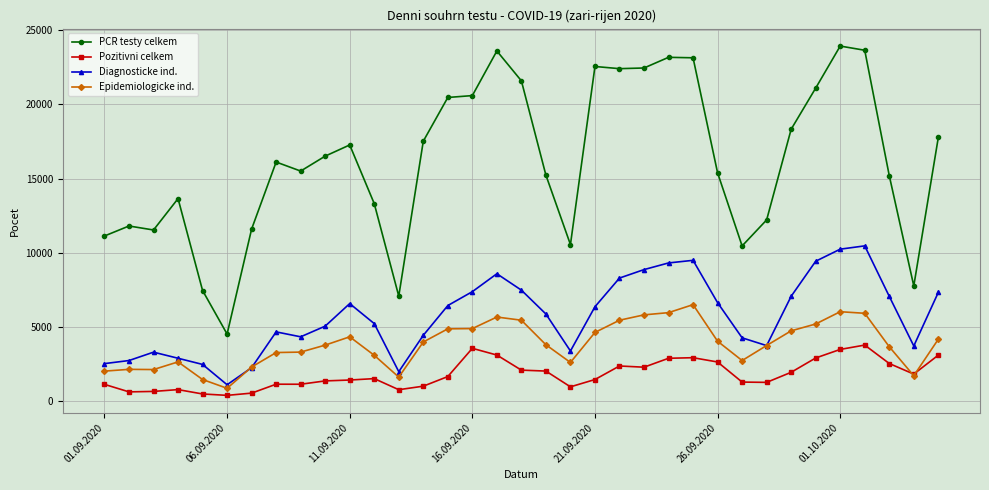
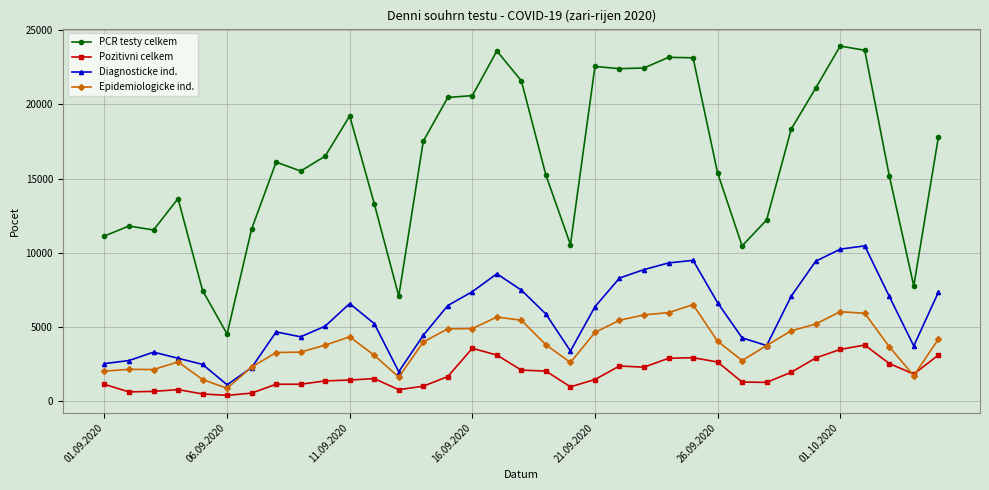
  {
    "PCR testy celkem": {
      "01.09.2020": 11100,
      "06.09.2020": 4500,
-     "11.09.2020": 17300,
+     "11.09.2020": 19200,
      "16.09.2020": 20600,
      "21.09.2020": 22500,
      "26.09.2020": 15400,
      "01.10.2020": 23900
    },
    "Pozitivni celkem": {
      "01.09.2020": 1200,
      "06.09.2020": 400,
      "11.09.2020": 1400,
      "16.09.2020": 3600,
      "21.09.2020": 1500,
      "26.09.2020": 2700,
      "01.10.2020": 3500
    },
    "Diagnosticke ind.": {
      "01.09.2020": 2500,
      "06.09.2020": 1100,
      "11.09.2020": 6600,
      "16.09.2020": 7400,
      "21.09.2020": 6400,
      "26.09.2020": 6600,
      "01.10.2020": 10300
    },
    "Epidemiologicke ind.": {
      "01.09.2020": 2000,
      "06.09.2020": 900,
      "11.09.2020": 4400,
      "16.09.2020": 4900,
      "21.09.2020": 4600,
      "26.09.2020": 4100,
      "01.10.2020": 6000
    }
  }
